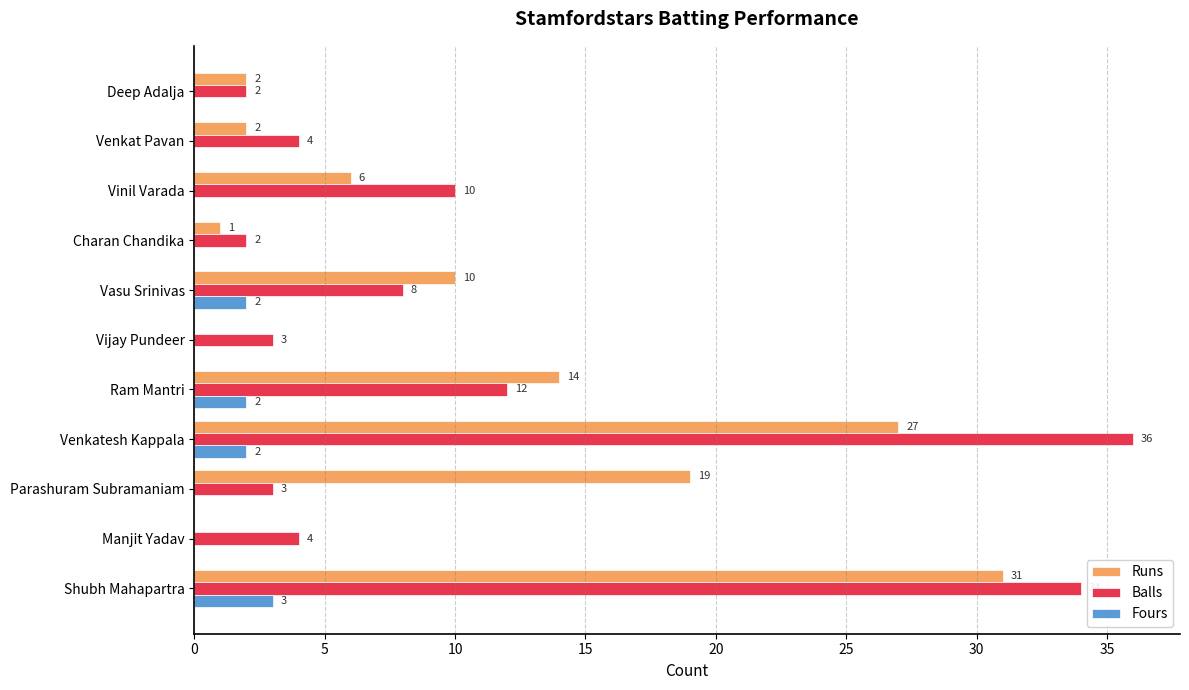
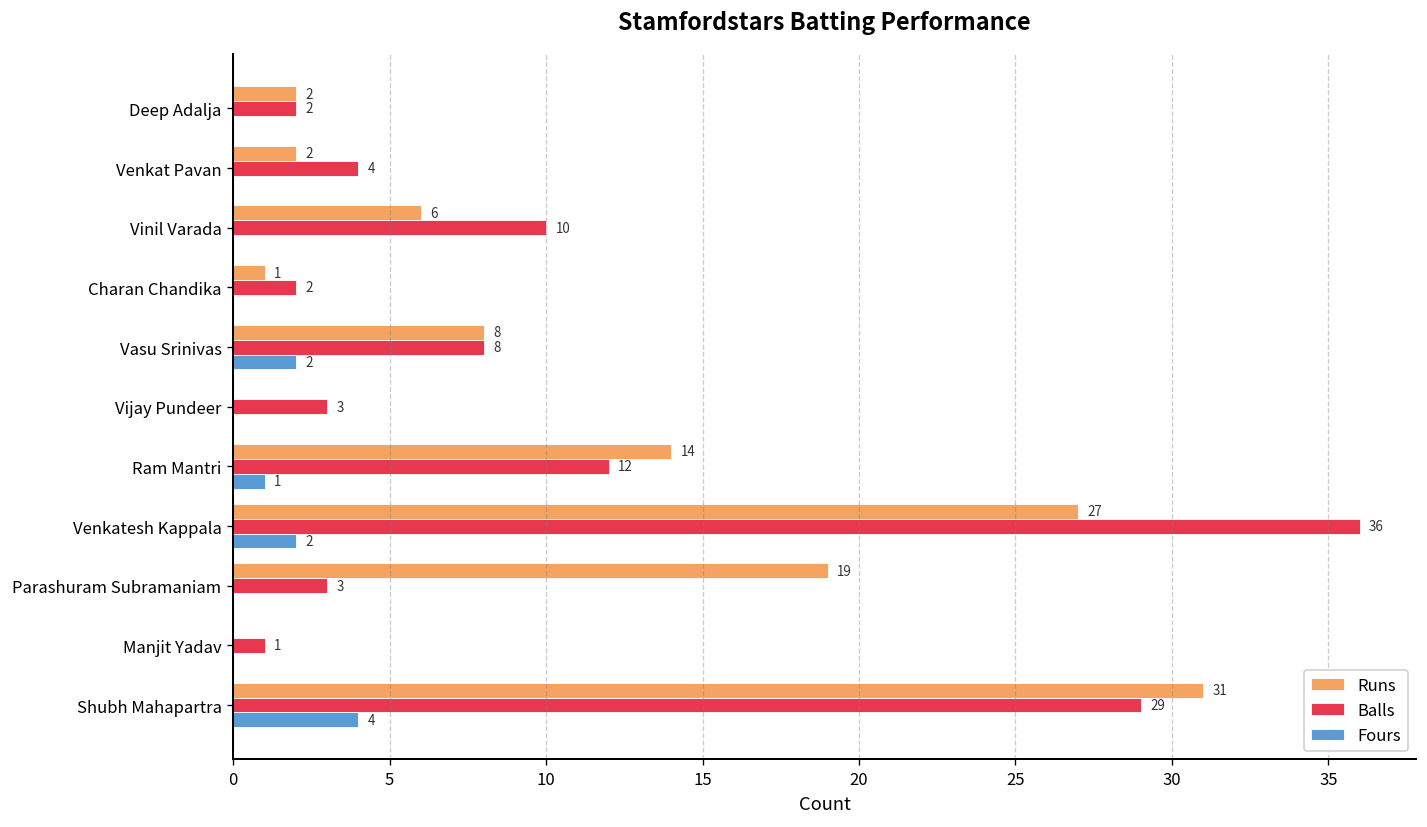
  {
    "Runs": {
      "Deep Adalja": 2,
      "Venkat Pavan": 2,
      "Vinil Varada": 6,
      "Charan Chandika": 1,
-     "Vasu Srinivas": 10,
+     "Vasu Srinivas": 8,
      "Ram Mantri": 14,
      "Venkatesh Kappala": 27,
      "Parashuram Subramaniam": 19,
      "Shubh Mahapartra": 31
    },
    "Balls": {
      "Deep Adalja": 2,
      "Venkat Pavan": 4,
      "Vinil Varada": 10,
      "Charan Chandika": 2,
      "Vasu Srinivas": 8,
      "Vijay Pundeer": 3,
      "Ram Mantri": 12,
      "Venkatesh Kappala": 36,
      "Parashuram Subramaniam": 3,
-     "Manjit Yadav": 4,
-     "Shubh Mahapartra": 34
+     "Manjit Yadav": 1,
+     "Shubh Mahapartra": 29
    },
    "Fours": {
      "Vasu Srinivas": 2,
-     "Ram Mantri": 2,
+     "Ram Mantri": 1,
      "Venkatesh Kappala": 2,
-     "Shubh Mahapartra": 3
+     "Shubh Mahapartra": 4
    }
  }
